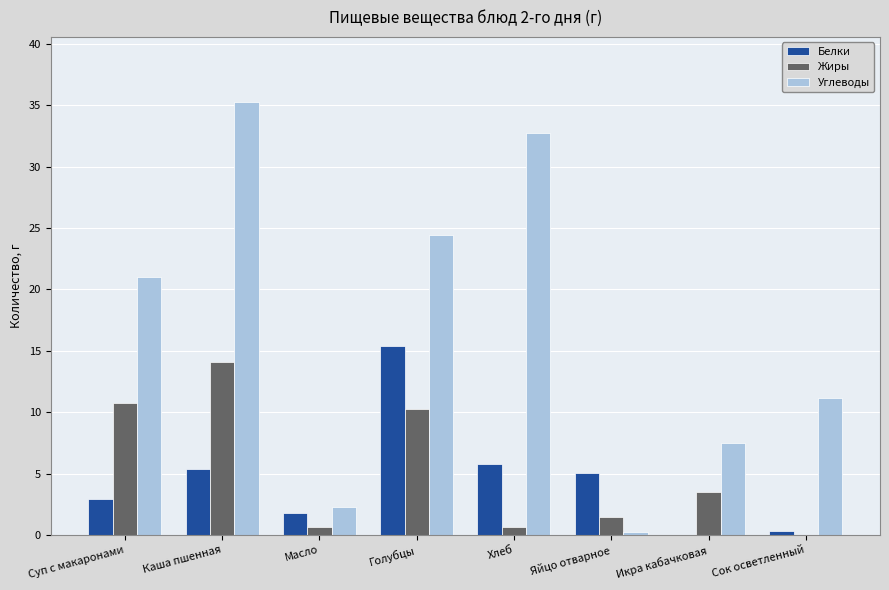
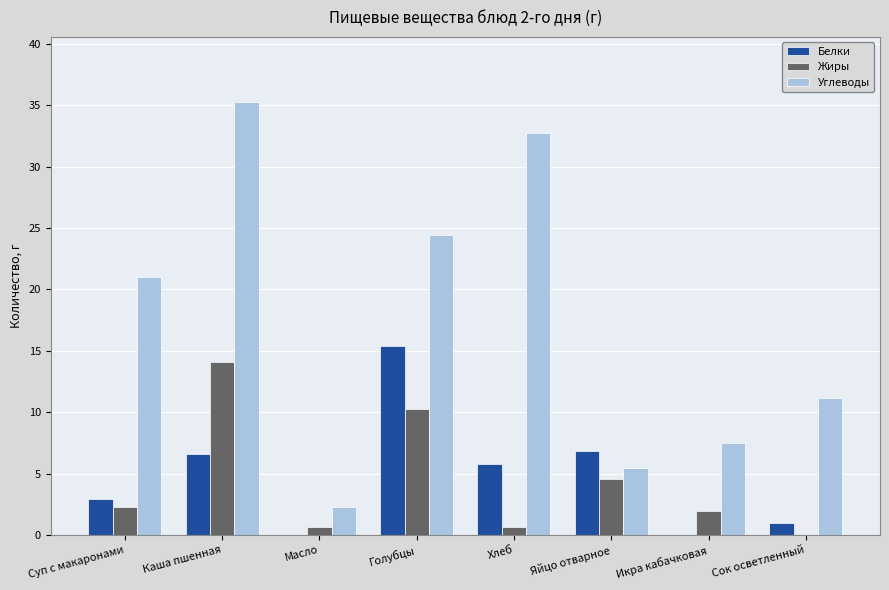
  {
    "Белки": {
      "Суп с макаронами": 2.9,
-     "Каша пшенная": 5.4,
-     "Масло": 1.8,
+     "Каша пшенная": 6.6,
+     "Масло": 0.1,
      "Голубцы": 15.4,
      "Хлеб": 5.8,
-     "Яйцо отварное": 5.1,
+     "Яйцо отварное": 6.9,
      "Икра кабачковая": 0.0,
-     "Сок осветленный": 0.3
+     "Сок осветленный": 1.0
    },
    "Жиры": {
-     "Суп с макаронами": 10.8,
+     "Суп с макаронами": 2.3,
      "Каша пшенная": 14.1,
      "Масло": 0.7,
      "Голубцы": 10.3,
      "Хлеб": 0.7,
-     "Яйцо отварное": 1.5,
-     "Икра кабачковая": 3.5,
+     "Яйцо отварное": 4.6,
+     "Икра кабачковая": 2.0,
      "Сок осветленный": 0.0
    },
    "Углеводы": {
      "Суп с макаронами": 21.0,
      "Каша пшенная": 35.3,
      "Масло": 2.3,
      "Голубцы": 24.4,
      "Хлеб": 32.7,
-     "Яйцо отварное": 0.3,
+     "Яйцо отварное": 5.5,
      "Икра кабачковая": 7.5,
      "Сок осветленный": 11.2
    }
  }
